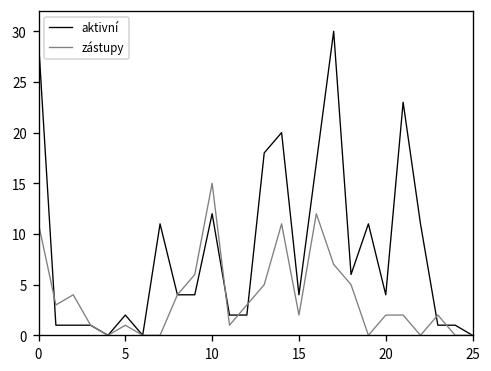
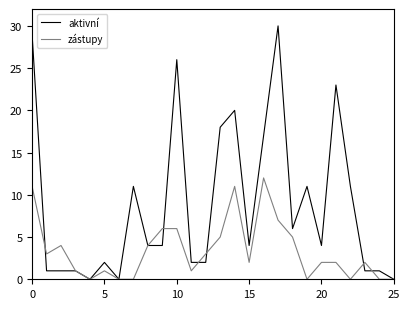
  {
    "aktivní": {
      "0": 29,
      "5": 2,
-     "10": 12,
+     "10": 26,
      "15": 4,
      "20": 4
    },
    "zástupy": {
      "0": 11,
      "5": 1,
-     "10": 15,
+     "10": 6,
      "15": 2,
      "20": 2
    }
  }
